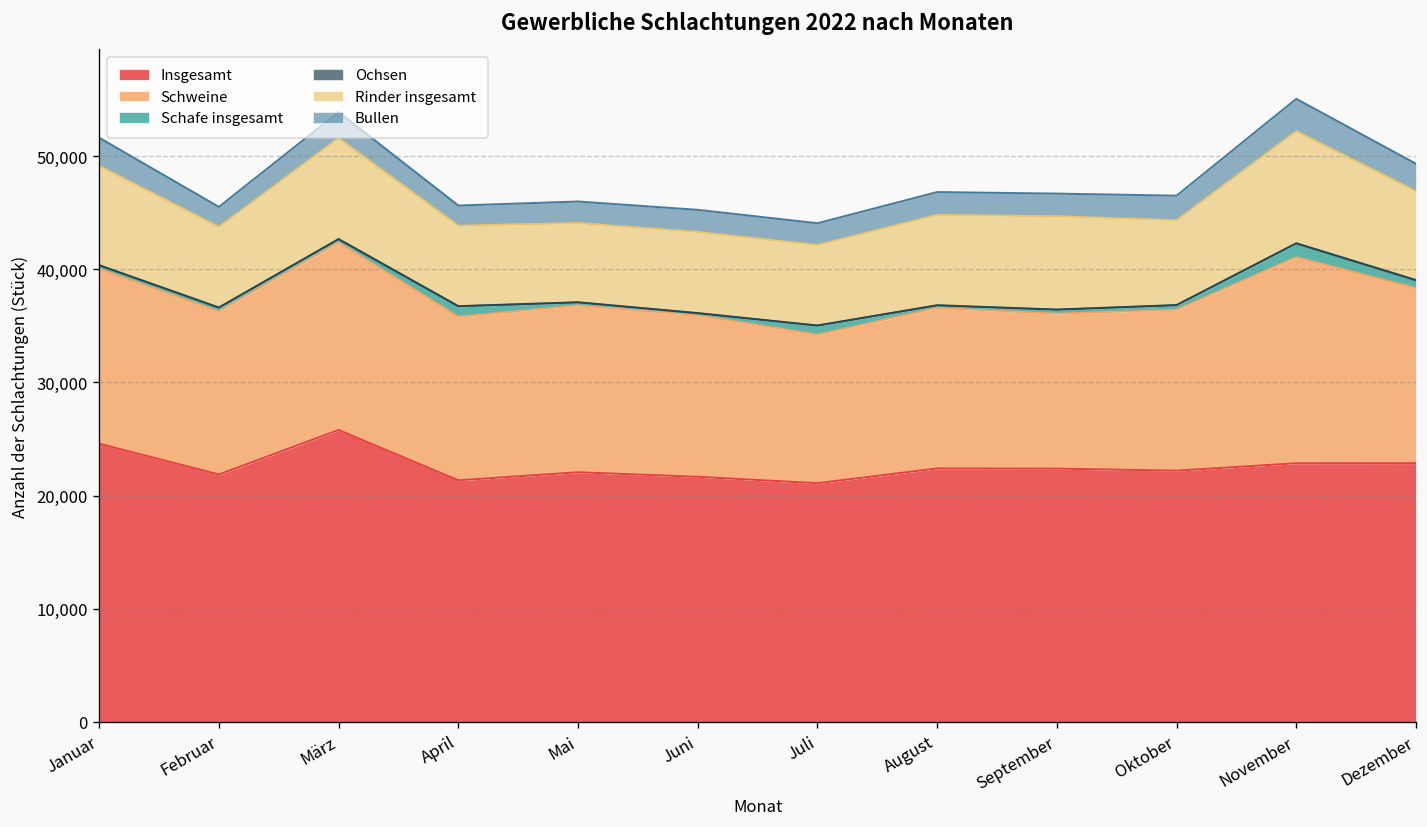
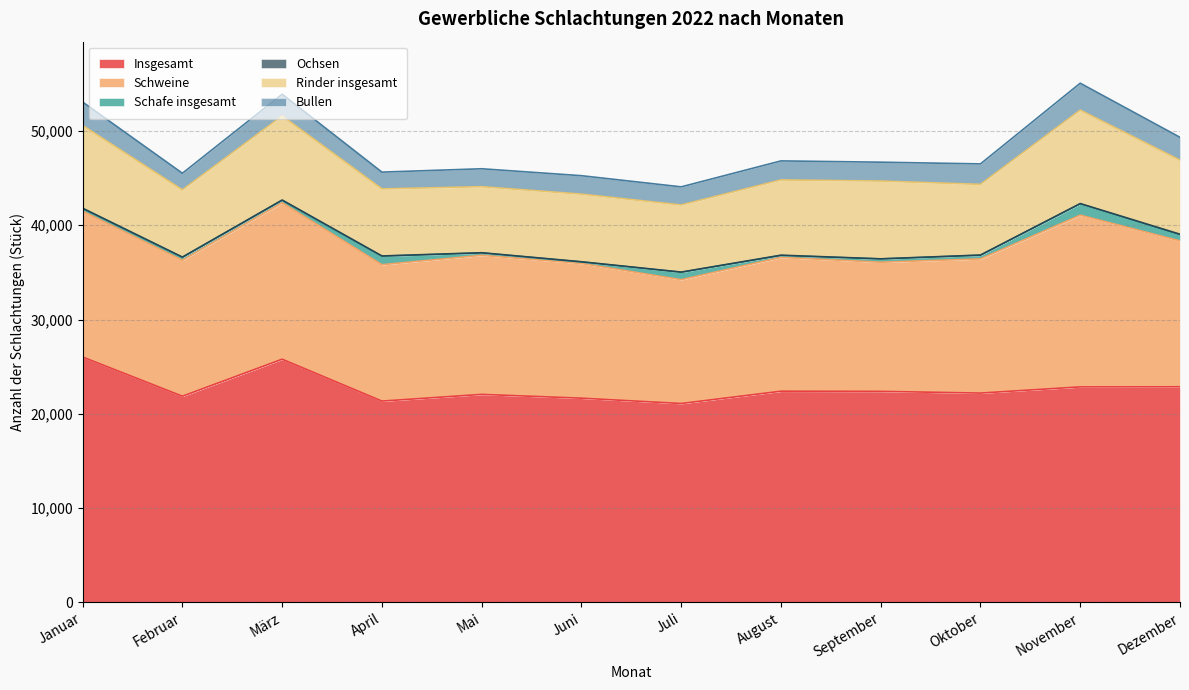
  {
    "Insgesamt": {
-     "Januar": "25,000",
+     "Januar": "26,000",
      "Februar": "22,000",
      "März": "26,000",
      "April": "21,000",
      "Mai": "22,000",
      "Juni": "22,000",
      "Juli": "21,000",
      "August": "22,000",
      "September": "22,000",
      "Oktober": "22,000",
      "November": "23,000",
      "Dezember": "23,000"
    }
  }
